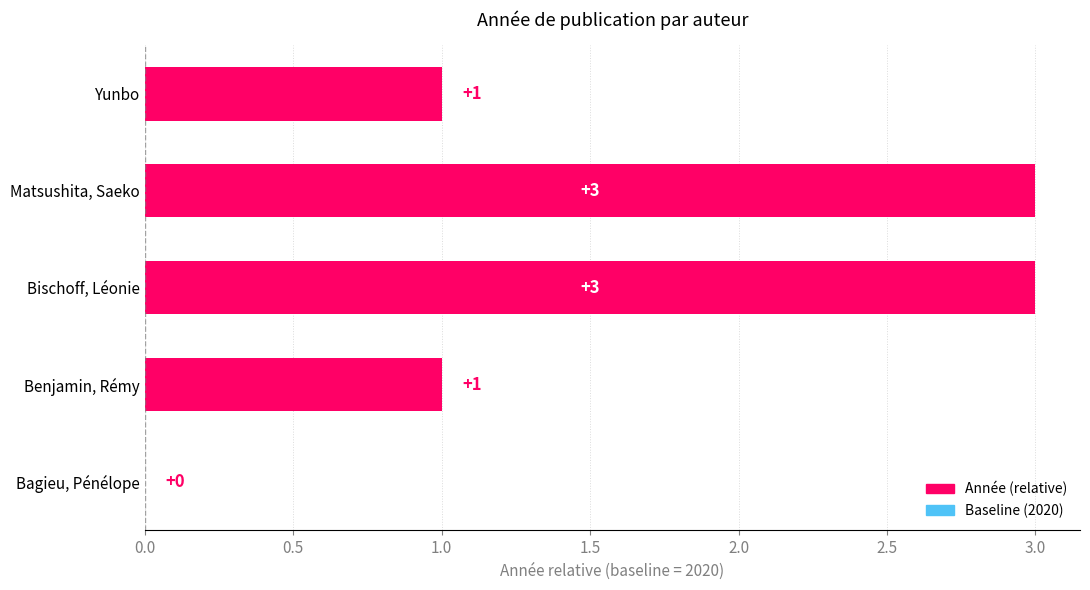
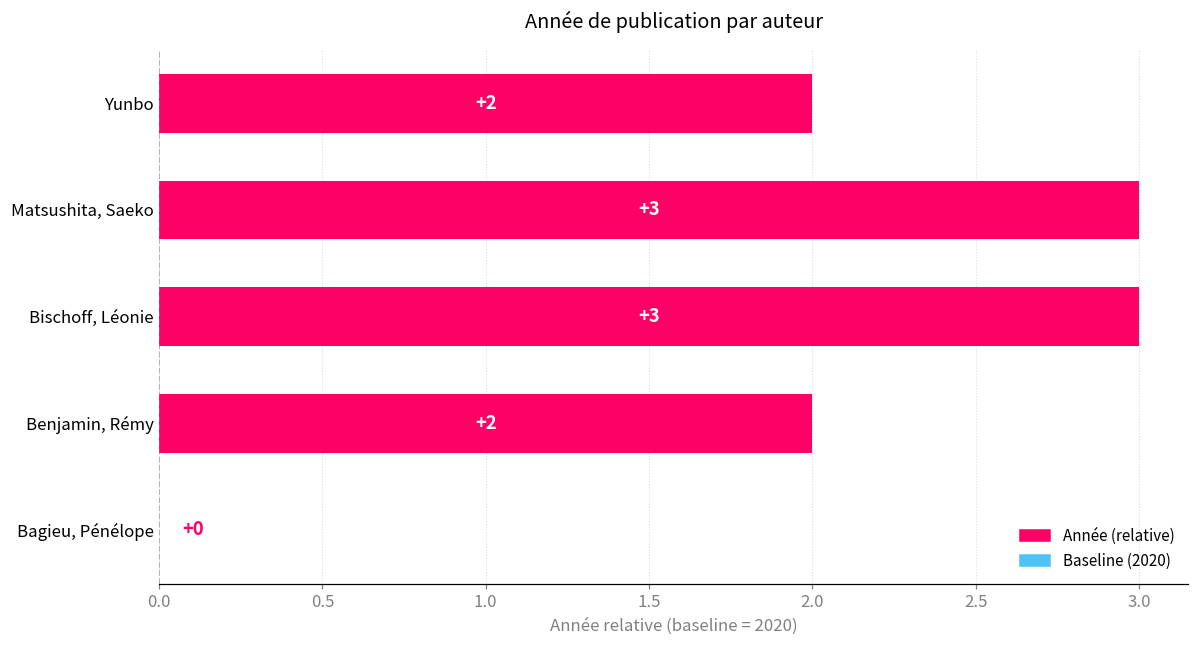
  {
-   "Yunbo": "+1",
+   "Yunbo": "+2",
    "Matsushita, Saeko": "+3",
    "Bischoff, Léonie": "+3",
-   "Benjamin, Rémy": "+1",
+   "Benjamin, Rémy": "+2",
    "Bagieu, Pénélope": "+0"
  }
